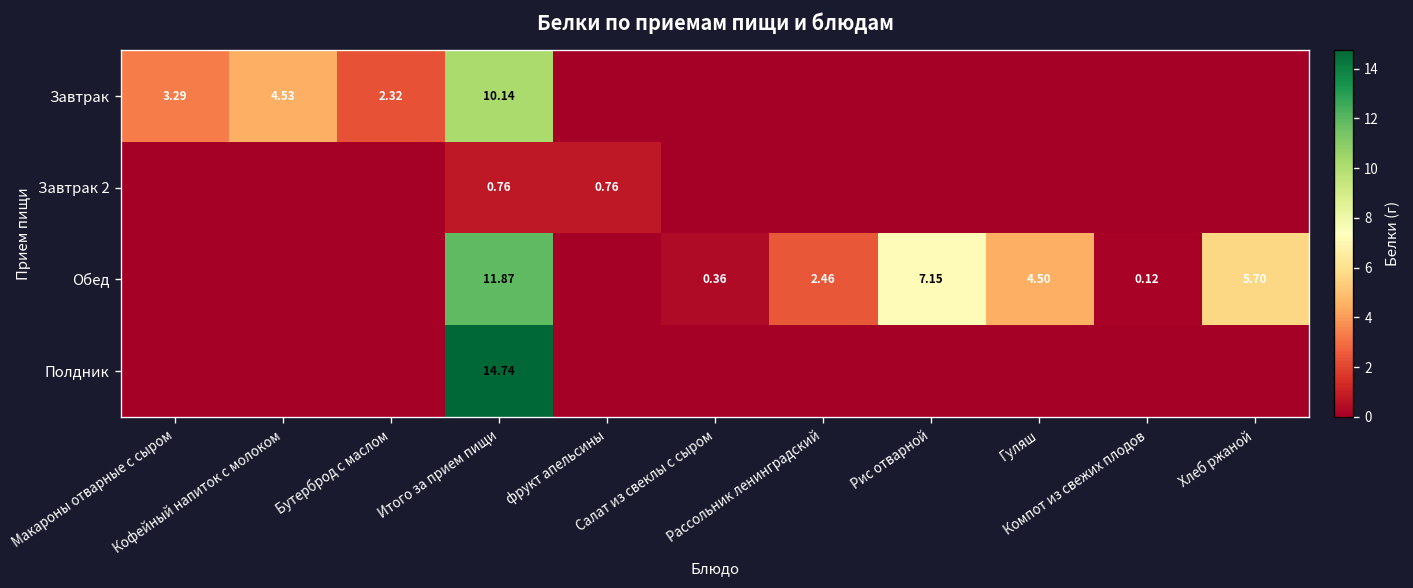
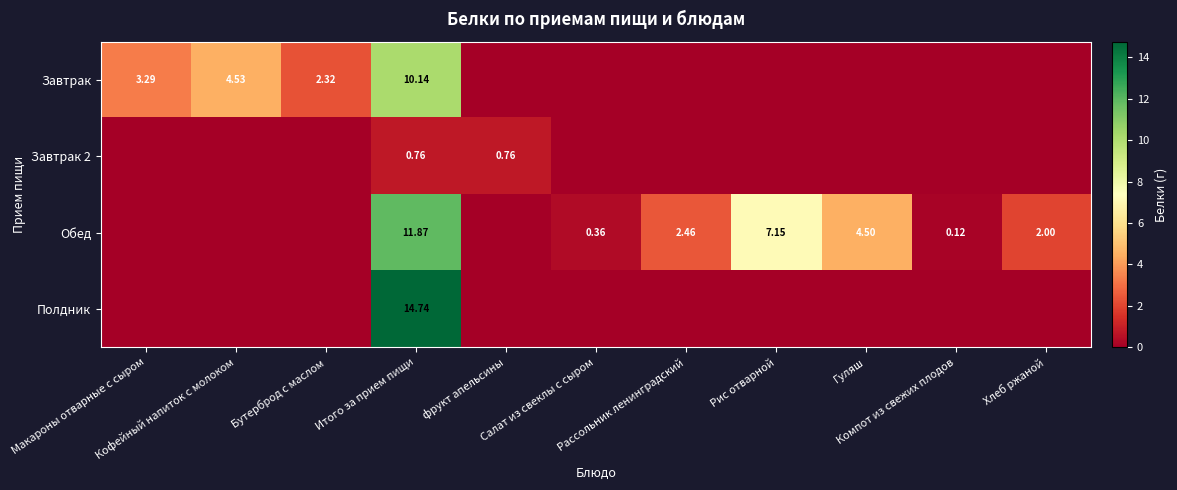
  {
    "Завтрак": {
      "Макароны отварные с сыром": 3.29,
      "Кофейный напиток с молоком": 4.53,
      "Бутерброд с маслом": 2.32,
      "Итого за прием пищи": 10.14
    },
    "Завтрак 2": {
      "Итого за прием пищи": 0.76,
      "фрукт апельсины": 0.76
    },
    "Обед": {
      "Итого за прием пищи": 11.87,
      "Салат из свеклы с сыром": 0.36,
      "Рассольник ленинградский": 2.46,
      "Рис отварной": 7.15,
      "Гуляш": 4.50,
      "Компот из свежих плодов": 0.12,
-     "Хлеб ржаной": 5.70
+     "Хлеб ржаной": 2.00
    },
    "Полдник": {
      "Итого за прием пищи": 14.74
    }
  }
